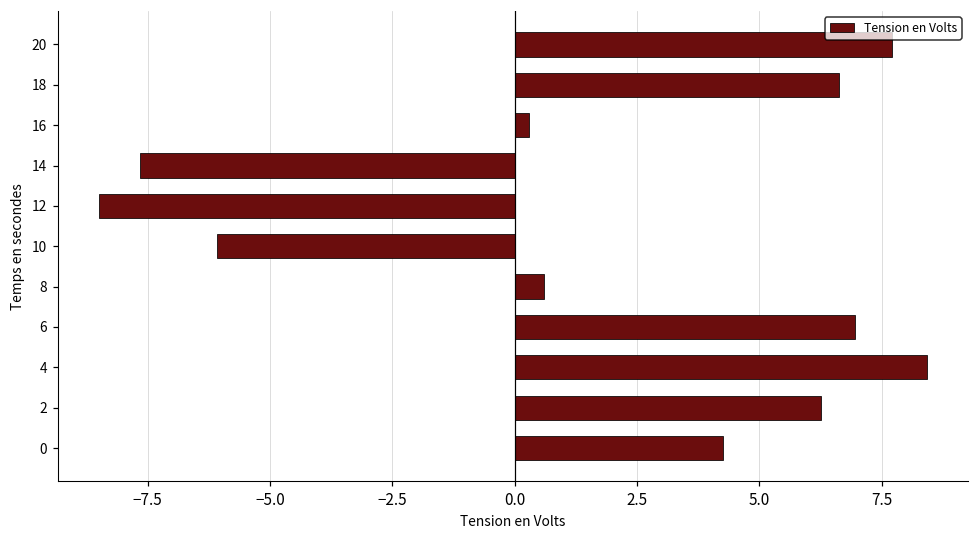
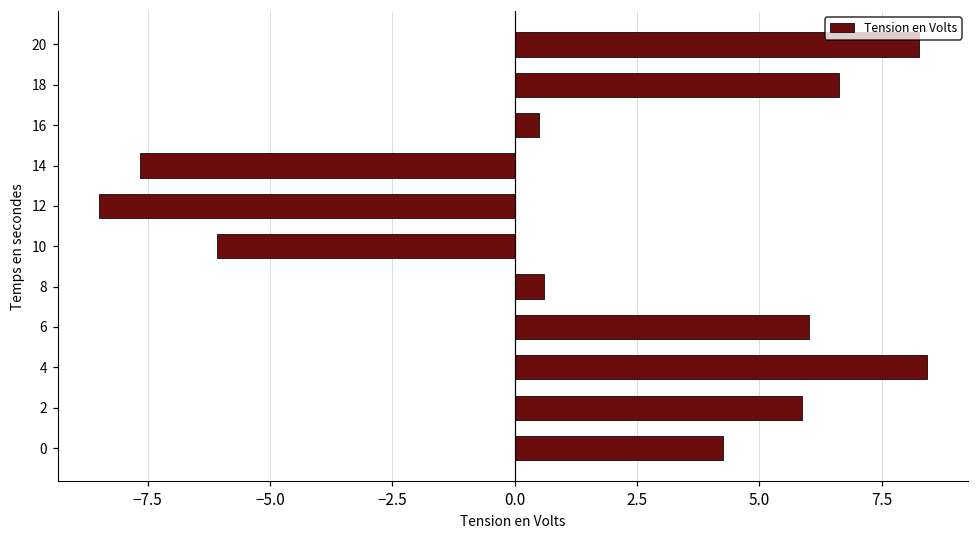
  {
-   "20": 7.7,
+   "20": 8.3,
    "18": 6.6,
-   "16": 0.3,
+   "16": 0.5,
    "14": -7.7,
    "12": -8.5,
    "10": -6.1,
    "8": 0.6,
-   "6": 7.0,
+   "6": 6.0,
    "4": 8.4,
-   "2": 6.3,
+   "2": 5.9,
    "0": 4.3
  }
